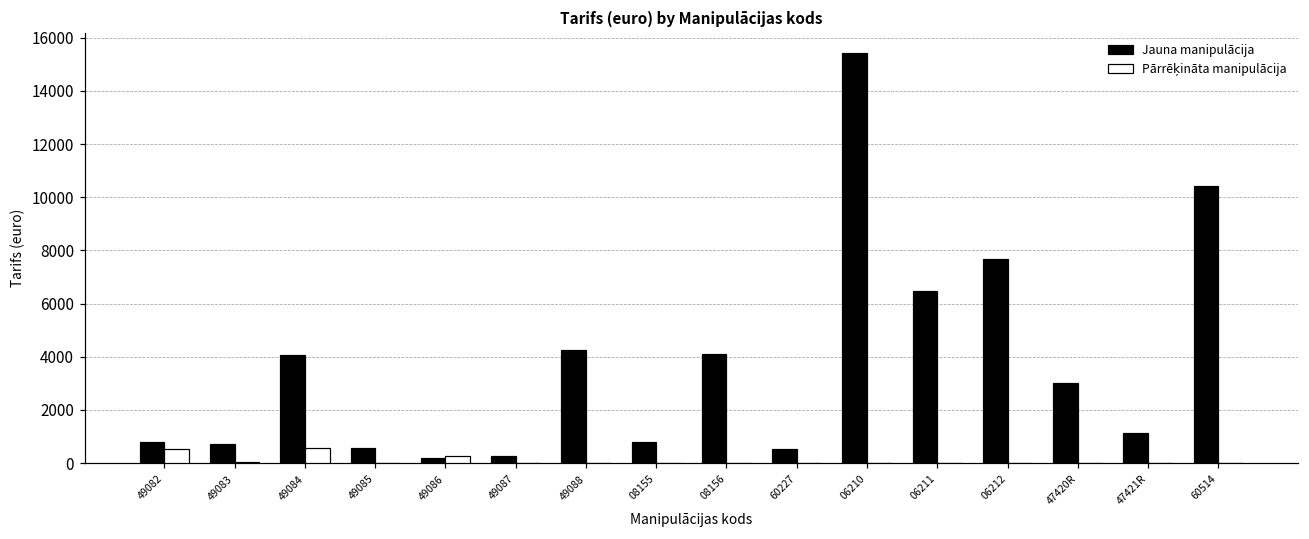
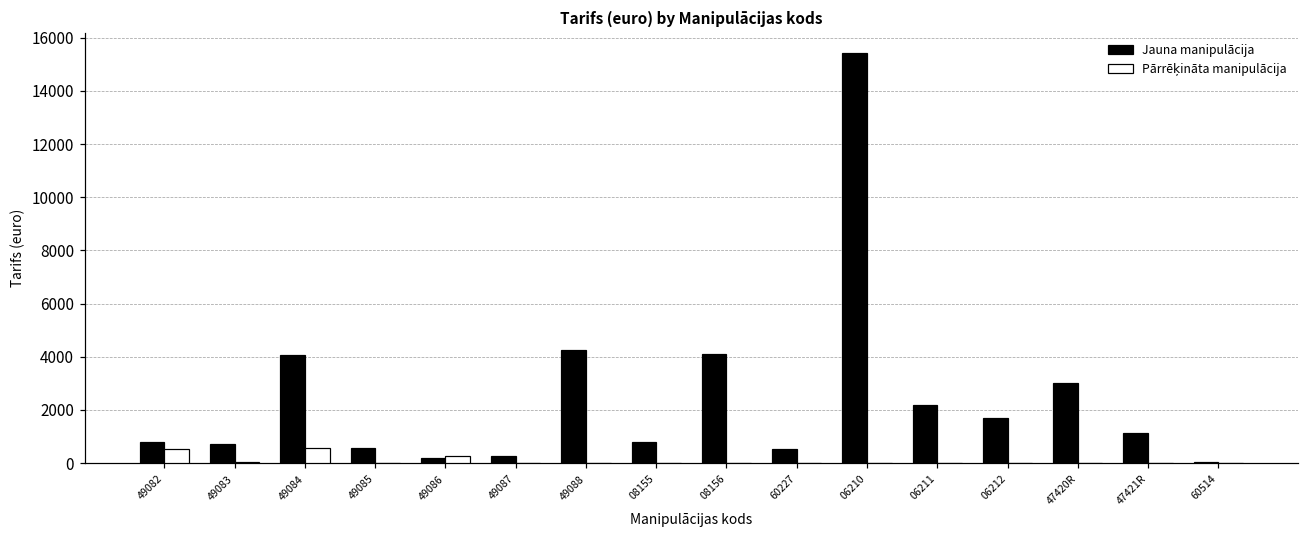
  {
    "Jauna manipulācija": {
      "49082": 800,
      "49083": 700,
      "49084": 4100,
      "49085": 600,
      "49086": 200,
      "49087": 200,
      "49088": 4200,
      "08155": 800,
      "08156": 4100,
      "60227": 500,
      "06210": 15400,
-     "06211": 6500,
-     "06212": 7700,
+     "06211": 2200,
+     "06212": 1700,
      "47420R": 3000,
      "47421R": 1100,
-     "60514": 10400
+     "60514": 0
    },
    "Pārrēķināta manipulācija": {
      "49082": 500,
      "49084": 600,
      "49086": 300,
      "49088": 0,
      "08155": 0,
      "08156": 0,
      "60227": 0,
      "06210": 0,
      "06211": 0,
      "06212": 0,
      "47420R": 0,
      "47421R": 0,
      "60514": 0
    }
  }
